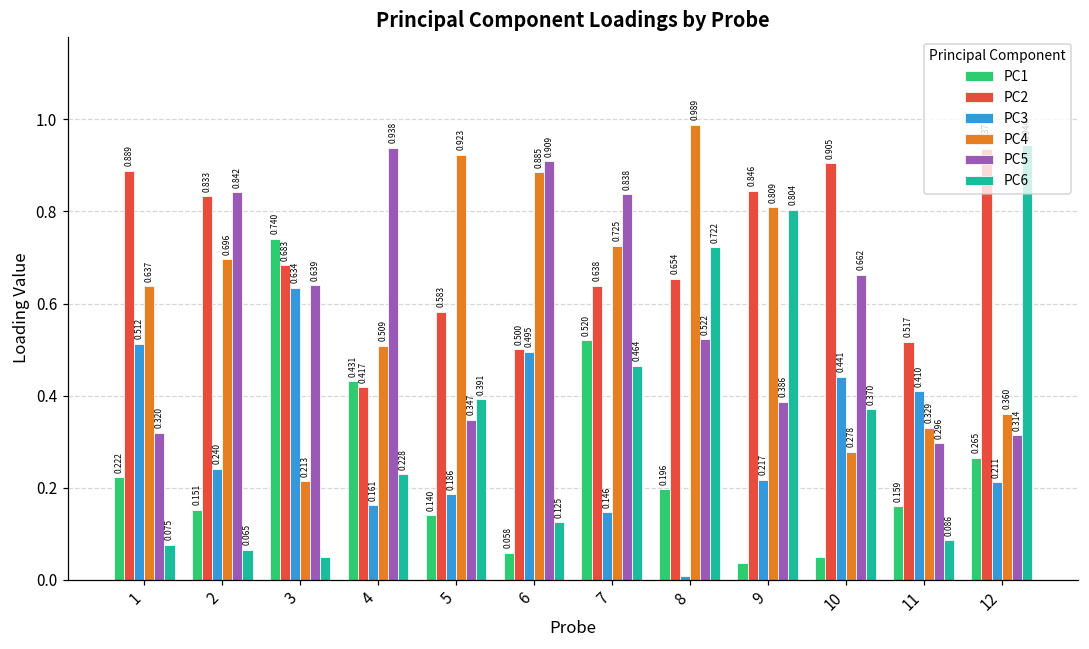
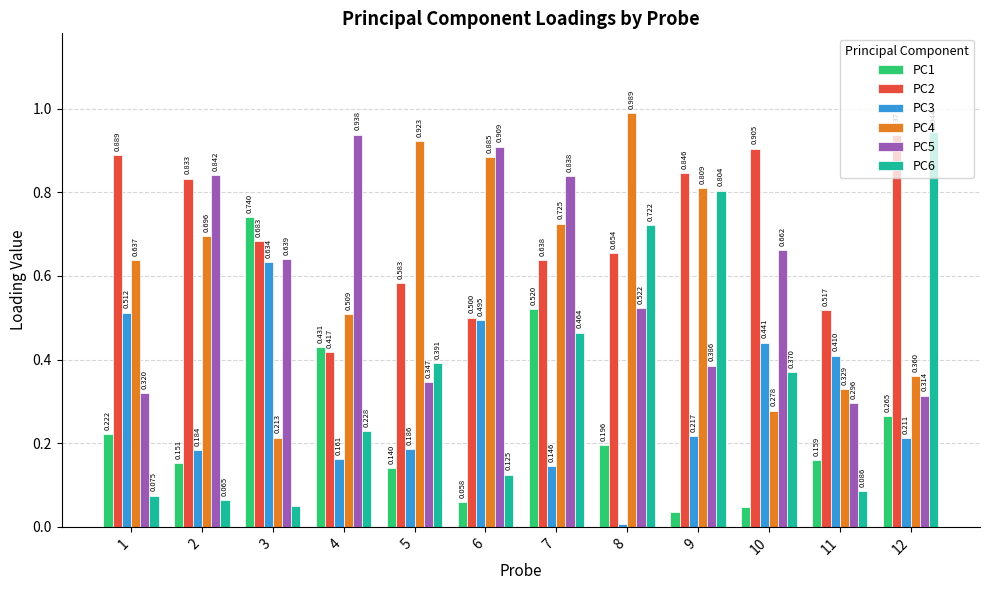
  {
    "PC3": {
      "1": 0.512,
-     "2": 0.240,
+     "2": 0.184,
      "3": 0.634,
      "4": 0.161,
      "5": 0.186,
      "6": 0.495,
      "7": 0.146,
      "9": 0.217,
      "10": 0.441,
      "11": 0.410,
      "12": 0.211
    },
    "PC5": {
      "1": 0.320,
      "2": 0.842,
      "3": 0.639,
      "4": 0.938,
      "5": 0.347,
      "6": 0.909,
      "7": 0.838,
      "8": 0.522,
      "9": 0.386,
      "10": 0.662,
      "11": 0.296,
      "12": 0.314
    }
  }
